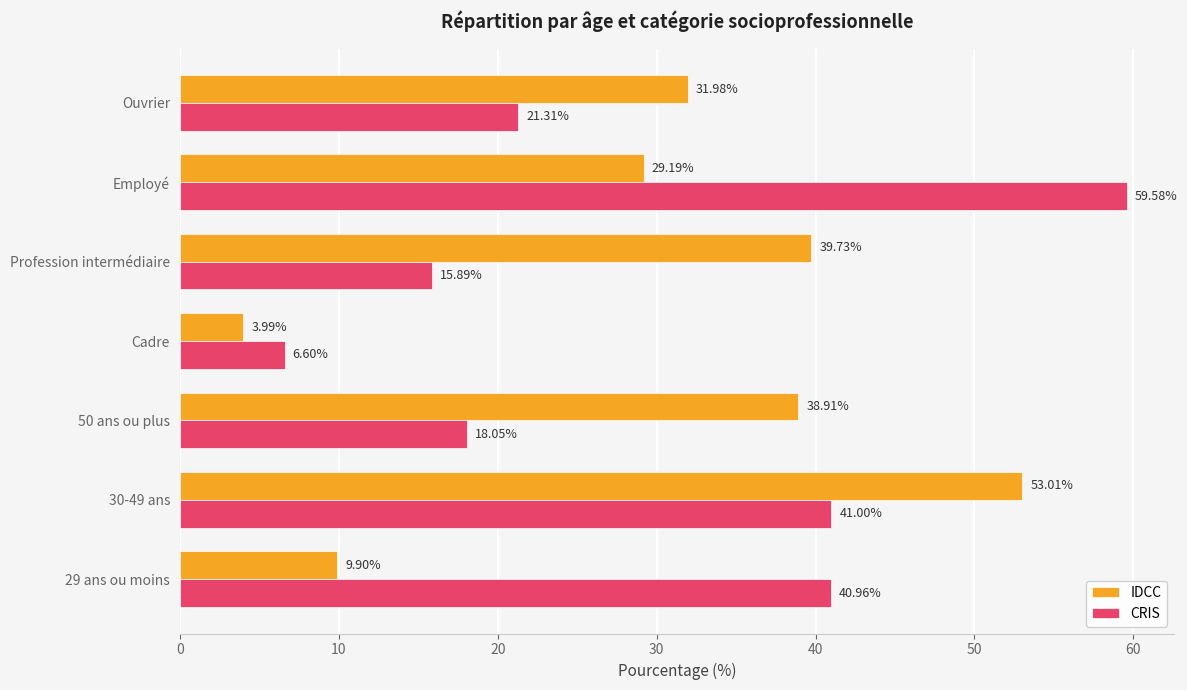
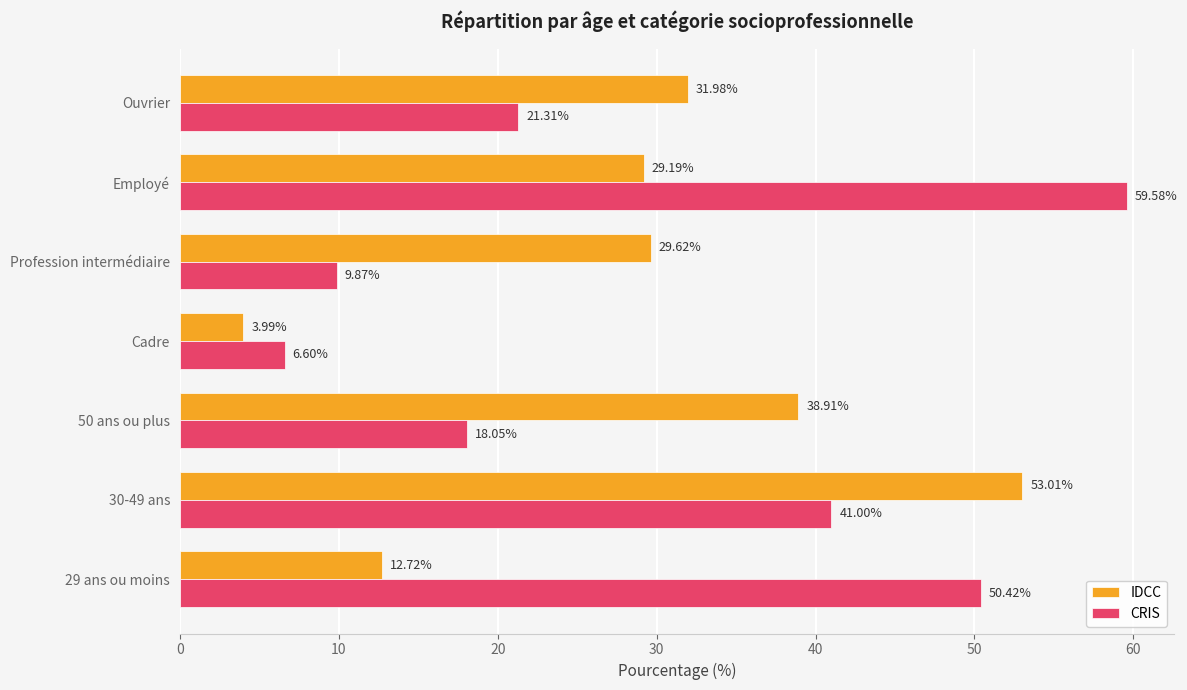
  {
    "IDCC": {
      "Ouvrier": "31.98%",
      "Employé": "29.19%",
-     "Profession intermédiaire": "39.73%",
+     "Profession intermédiaire": "29.62%",
      "Cadre": "3.99%",
      "50 ans ou plus": "38.91%",
      "30-49 ans": "53.01%",
-     "29 ans ou moins": "9.90%"
+     "29 ans ou moins": "12.72%"
    },
    "CRIS": {
      "Ouvrier": "21.31%",
      "Employé": "59.58%",
-     "Profession intermédiaire": "15.89%",
+     "Profession intermédiaire": "9.87%",
      "Cadre": "6.60%",
      "50 ans ou plus": "18.05%",
      "30-49 ans": "41.00%",
-     "29 ans ou moins": "40.96%"
+     "29 ans ou moins": "50.42%"
    }
  }
